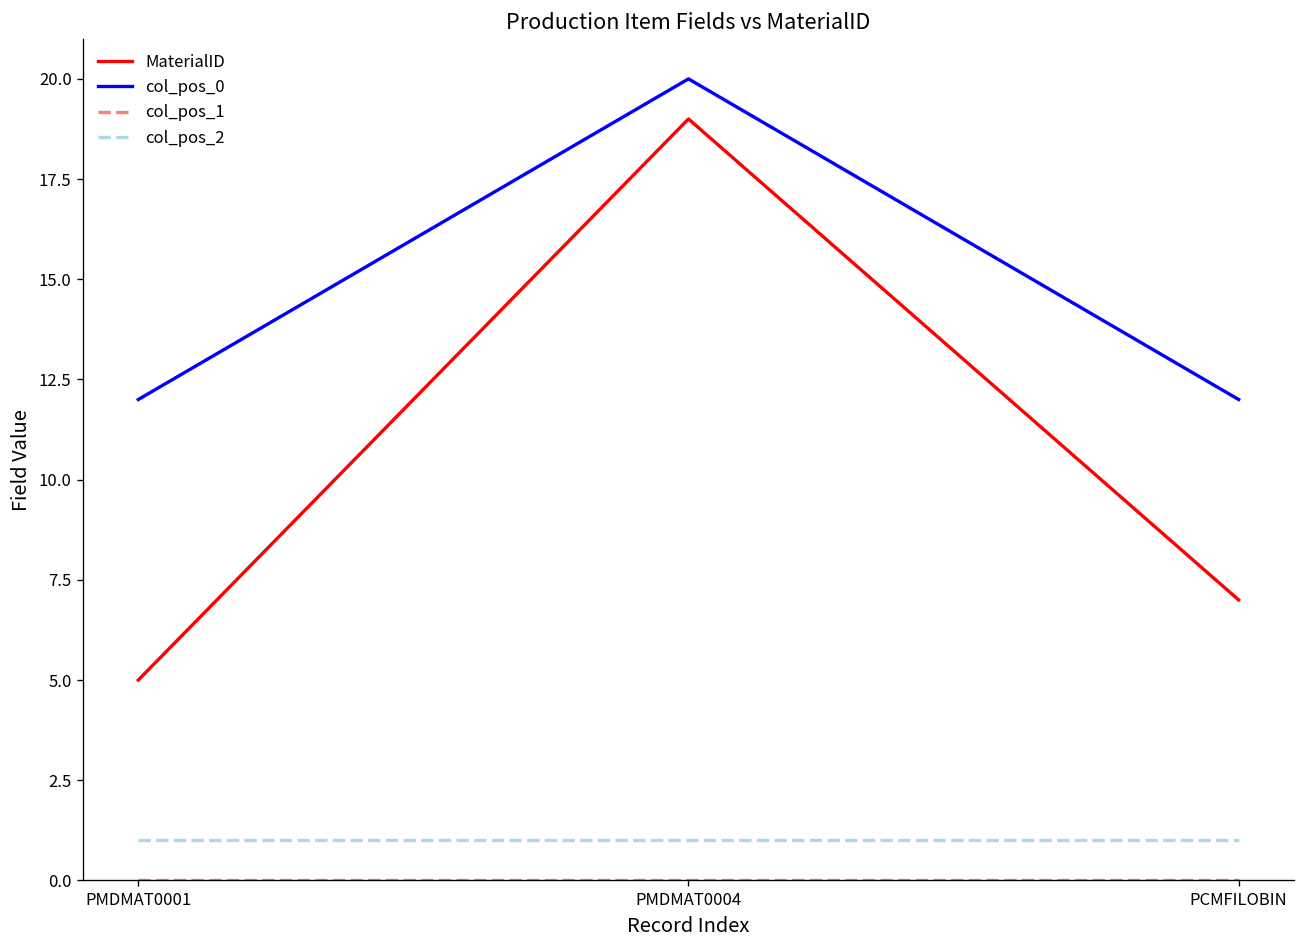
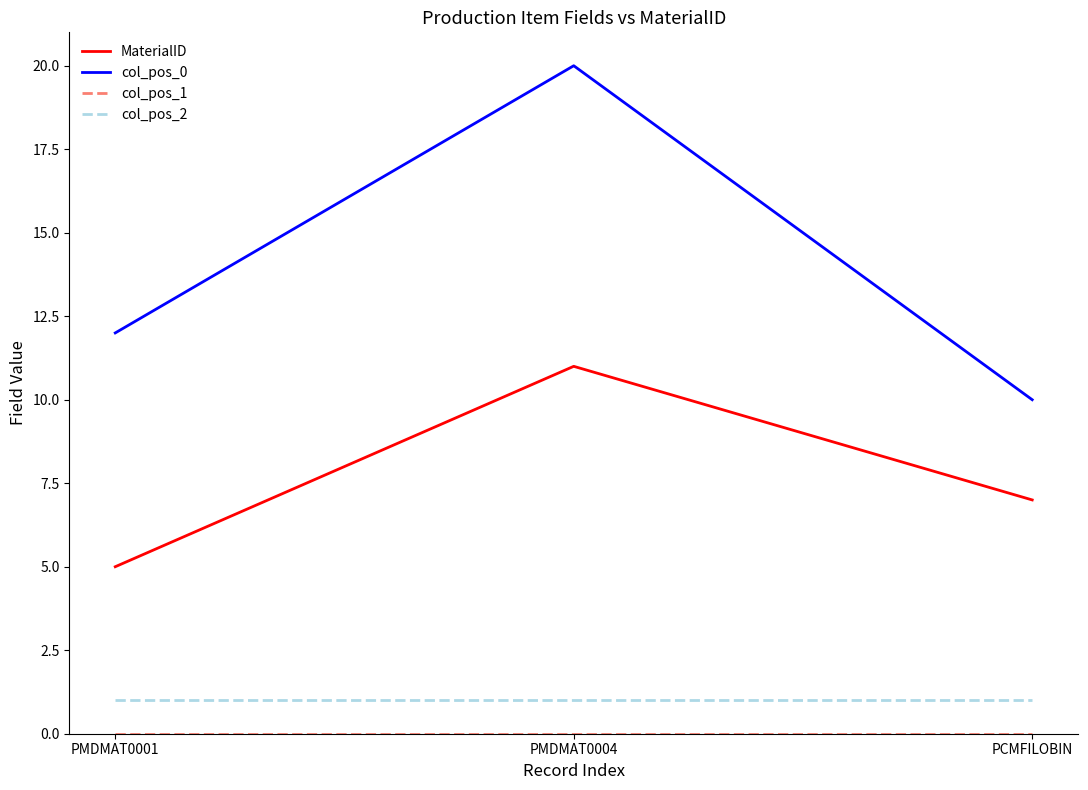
  {
    "MaterialID": {
      "PMDMAT0001": 5,
-     "PMDMAT0004": 19,
+     "PMDMAT0004": 11,
      "PCMFILOBIN": 7
    },
    "col_pos_0": {
      "PMDMAT0001": 12,
      "PMDMAT0004": 20,
-     "PCMFILOBIN": 12
+     "PCMFILOBIN": 10
    },
    "col_pos_1": {
      "PMDMAT0001": 0,
      "PMDMAT0004": 0,
      "PCMFILOBIN": 0
    },
    "col_pos_2": {
      "PMDMAT0001": 1,
      "PMDMAT0004": 1,
      "PCMFILOBIN": 1
    }
  }
